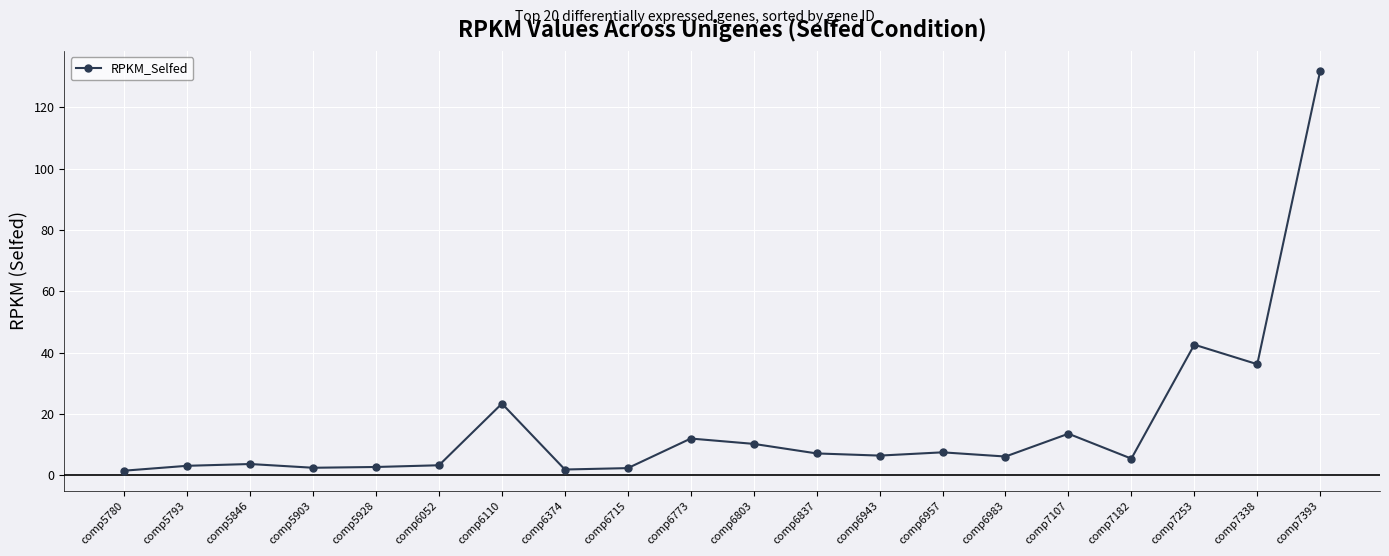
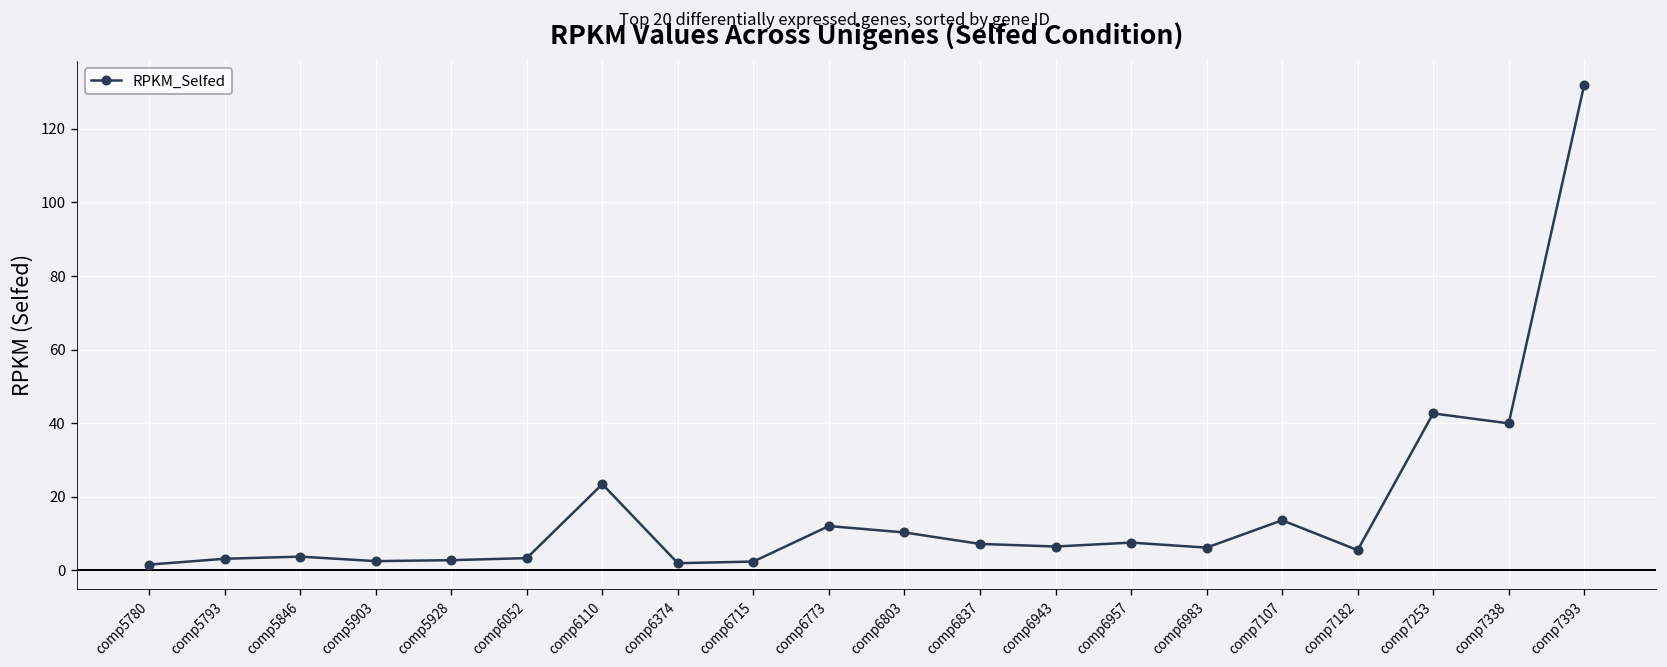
  {
    "comp5780": 2,
    "comp5793": 3,
    "comp5846": 4,
    "comp5903": 3,
    "comp5928": 3,
    "comp6052": 3,
    "comp6110": 23,
    "comp6374": 2,
    "comp6715": 2,
    "comp6773": 12,
    "comp6803": 10,
    "comp6837": 7,
    "comp6943": 6,
    "comp6957": 8,
    "comp6983": 6,
    "comp7107": 14,
    "comp7182": 5,
    "comp7253": 43,
-   "comp7338": 36,
+   "comp7338": 40,
    "comp7393": 132
  }
